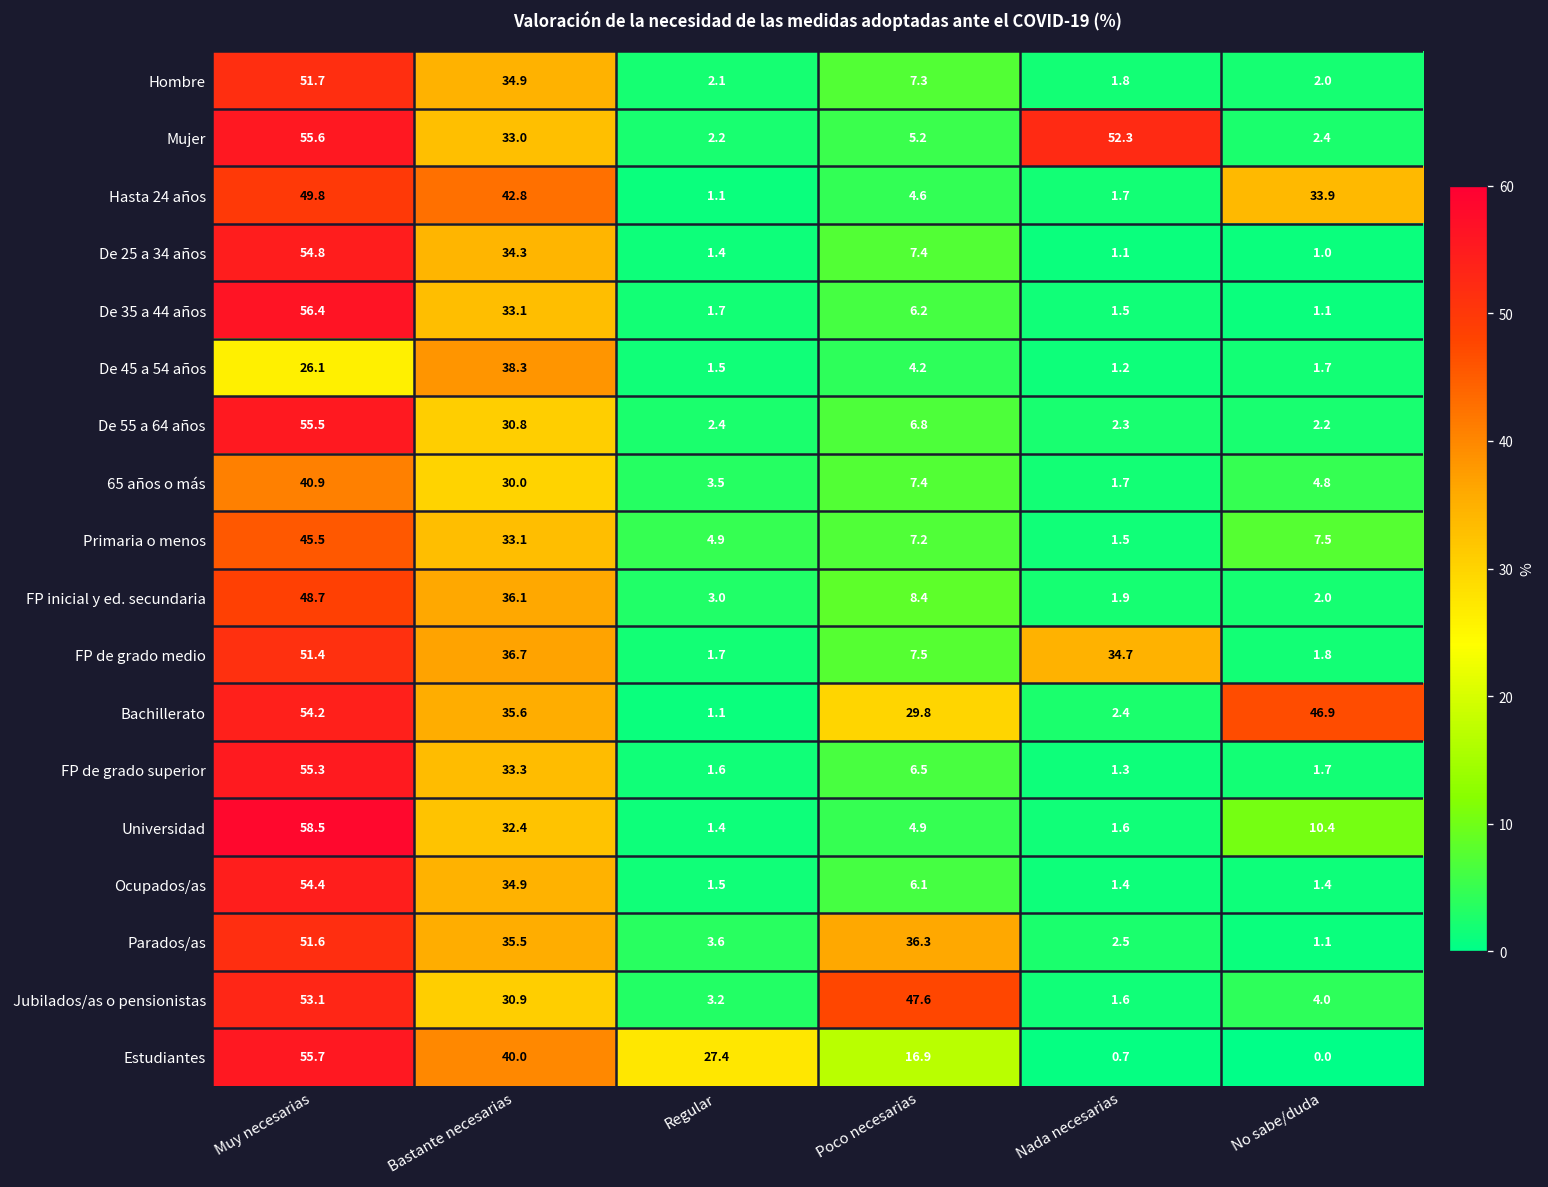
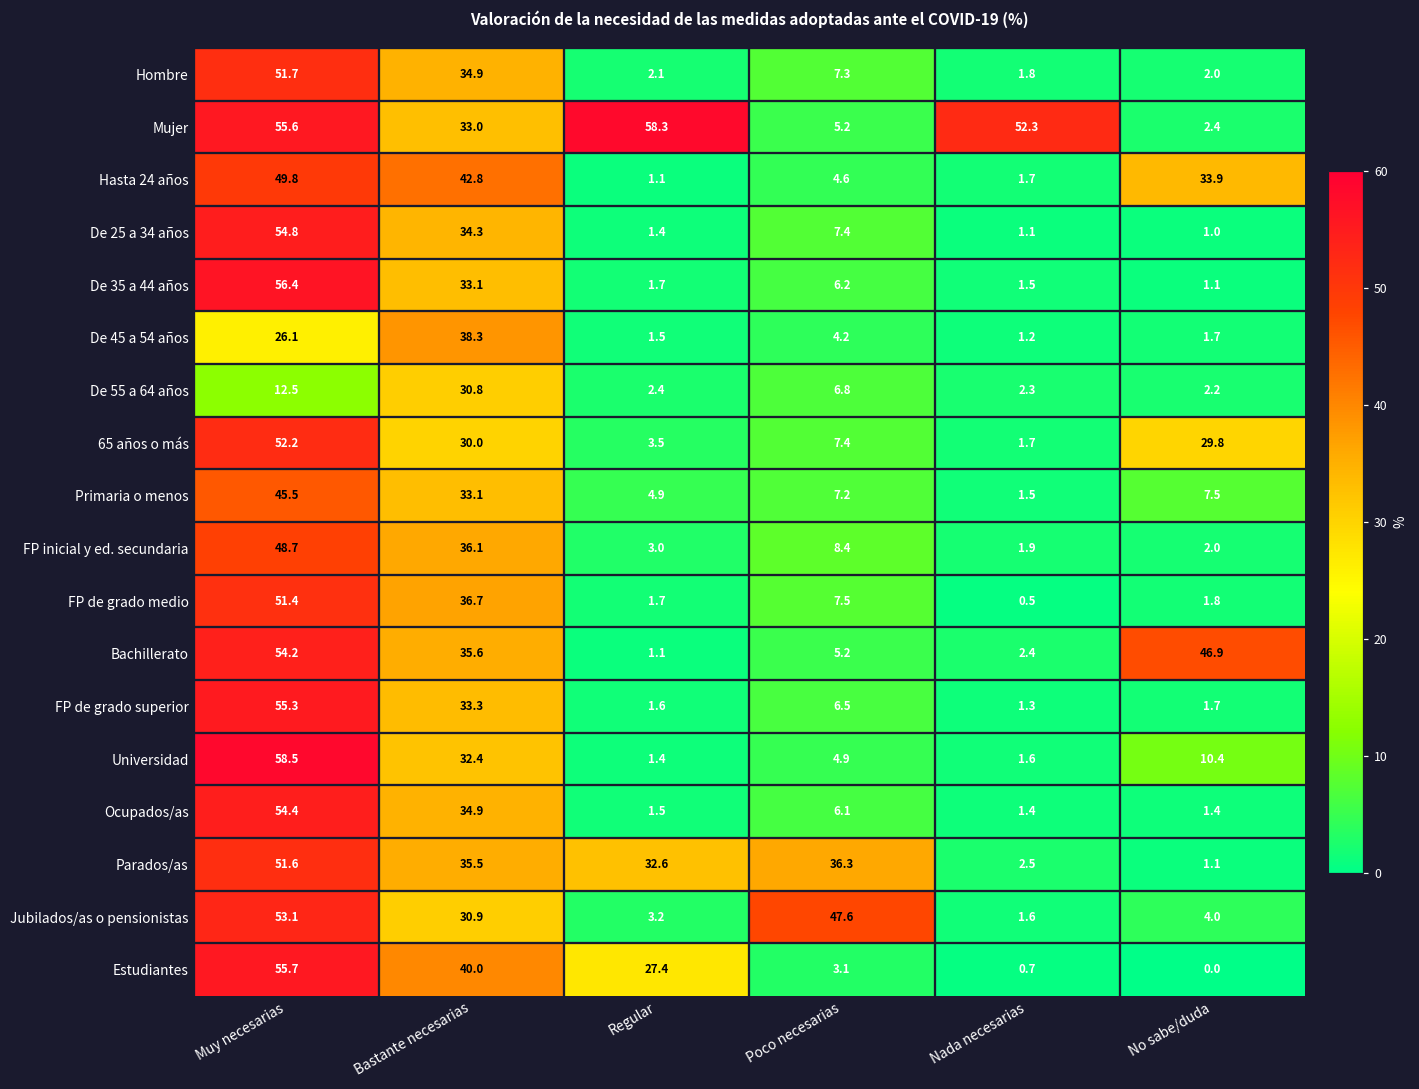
  {
    "Hombre": {
      "Muy necesarias": 51.7,
      "Bastante necesarias": 34.9,
      "Regular": 2.1,
      "Poco necesarias": 7.3,
      "Nada necesarias": 1.8,
      "No sabe/duda": 2.0
    },
    "Mujer": {
      "Muy necesarias": 55.6,
      "Bastante necesarias": 33.0,
-     "Regular": 2.2,
+     "Regular": 58.3,
      "Poco necesarias": 5.2,
      "Nada necesarias": 52.3,
      "No sabe/duda": 2.4
    },
    "Hasta 24 años": {
      "Muy necesarias": 49.8,
      "Bastante necesarias": 42.8,
      "Regular": 1.1,
      "Poco necesarias": 4.6,
      "Nada necesarias": 1.7,
      "No sabe/duda": 33.9
    },
    "De 25 a 34 años": {
      "Muy necesarias": 54.8,
      "Bastante necesarias": 34.3,
      "Regular": 1.4,
      "Poco necesarias": 7.4,
      "Nada necesarias": 1.1,
      "No sabe/duda": 1.0
    },
    "De 35 a 44 años": {
      "Muy necesarias": 56.4,
      "Bastante necesarias": 33.1,
      "Regular": 1.7,
      "Poco necesarias": 6.2,
      "Nada necesarias": 1.5,
      "No sabe/duda": 1.1
    },
    "De 45 a 54 años": {
      "Muy necesarias": 26.1,
      "Bastante necesarias": 38.3,
      "Regular": 1.5,
      "Poco necesarias": 4.2,
      "Nada necesarias": 1.2,
      "No sabe/duda": 1.7
    },
    "De 55 a 64 años": {
-     "Muy necesarias": 55.5,
+     "Muy necesarias": 12.5,
      "Bastante necesarias": 30.8,
      "Regular": 2.4,
      "Poco necesarias": 6.8,
      "Nada necesarias": 2.3,
      "No sabe/duda": 2.2
    },
    "65 años o más": {
-     "Muy necesarias": 40.9,
+     "Muy necesarias": 52.2,
      "Bastante necesarias": 30.0,
      "Regular": 3.5,
      "Poco necesarias": 7.4,
      "Nada necesarias": 1.7,
-     "No sabe/duda": 4.8
+     "No sabe/duda": 29.8
    },
    "Primaria o menos": {
      "Muy necesarias": 45.5,
      "Bastante necesarias": 33.1,
      "Regular": 4.9,
      "Poco necesarias": 7.2,
      "Nada necesarias": 1.5,
      "No sabe/duda": 7.5
    },
    "FP inicial y ed. secundaria": {
      "Muy necesarias": 48.7,
      "Bastante necesarias": 36.1,
      "Regular": 3.0,
      "Poco necesarias": 8.4,
      "Nada necesarias": 1.9,
      "No sabe/duda": 2.0
    },
    "FP de grado medio": {
      "Muy necesarias": 51.4,
      "Bastante necesarias": 36.7,
      "Regular": 1.7,
      "Poco necesarias": 7.5,
-     "Nada necesarias": 34.7,
+     "Nada necesarias": 0.5,
      "No sabe/duda": 1.8
    },
    "Bachillerato": {
      "Muy necesarias": 54.2,
      "Bastante necesarias": 35.6,
      "Regular": 1.1,
-     "Poco necesarias": 29.8,
+     "Poco necesarias": 5.2,
      "Nada necesarias": 2.4,
      "No sabe/duda": 46.9
    },
    "FP de grado superior": {
      "Muy necesarias": 55.3,
      "Bastante necesarias": 33.3,
      "Regular": 1.6,
      "Poco necesarias": 6.5,
      "Nada necesarias": 1.3,
      "No sabe/duda": 1.7
    },
    "Universidad": {
      "Muy necesarias": 58.5,
      "Bastante necesarias": 32.4,
      "Regular": 1.4,
      "Poco necesarias": 4.9,
      "Nada necesarias": 1.6,
      "No sabe/duda": 10.4
    },
    "Ocupados/as": {
      "Muy necesarias": 54.4,
      "Bastante necesarias": 34.9,
      "Regular": 1.5,
      "Poco necesarias": 6.1,
      "Nada necesarias": 1.4,
      "No sabe/duda": 1.4
    },
    "Parados/as": {
      "Muy necesarias": 51.6,
      "Bastante necesarias": 35.5,
-     "Regular": 3.6,
+     "Regular": 32.6,
      "Poco necesarias": 36.3,
      "Nada necesarias": 2.5,
      "No sabe/duda": 1.1
    },
    "Jubilados/as o pensionistas": {
      "Muy necesarias": 53.1,
      "Bastante necesarias": 30.9,
      "Regular": 3.2,
      "Poco necesarias": 47.6,
      "Nada necesarias": 1.6,
      "No sabe/duda": 4.0
    },
    "Estudiantes": {
      "Muy necesarias": 55.7,
      "Bastante necesarias": 40.0,
      "Regular": 27.4,
-     "Poco necesarias": 16.9,
+     "Poco necesarias": 3.1,
      "Nada necesarias": 0.7,
      "No sabe/duda": 0.0
    }
  }
